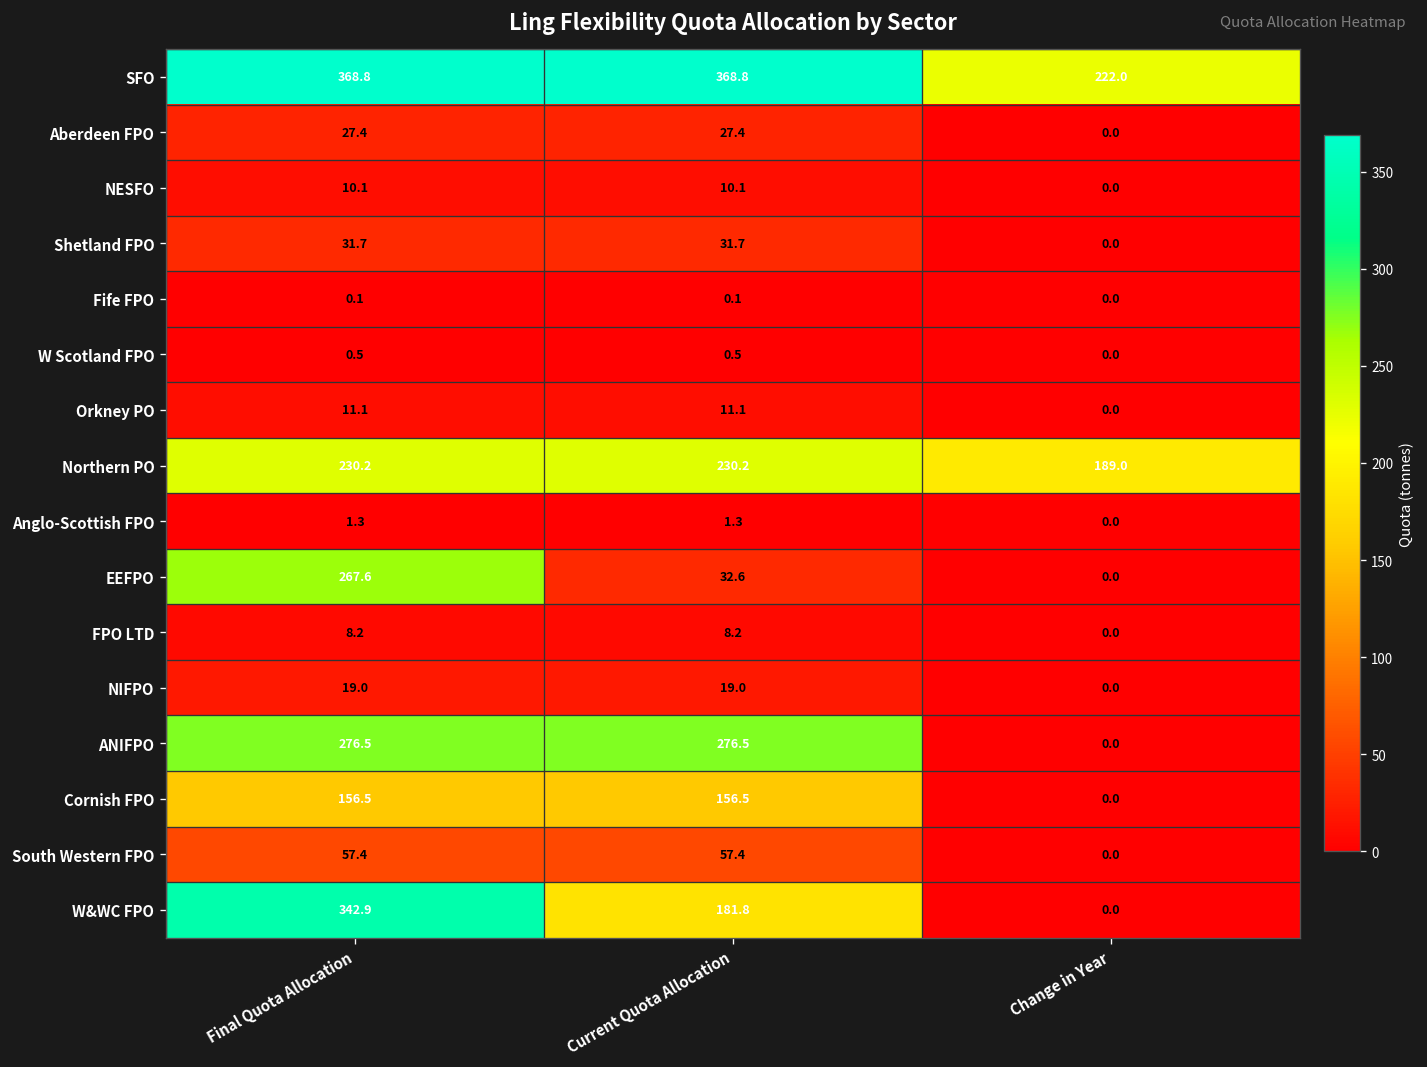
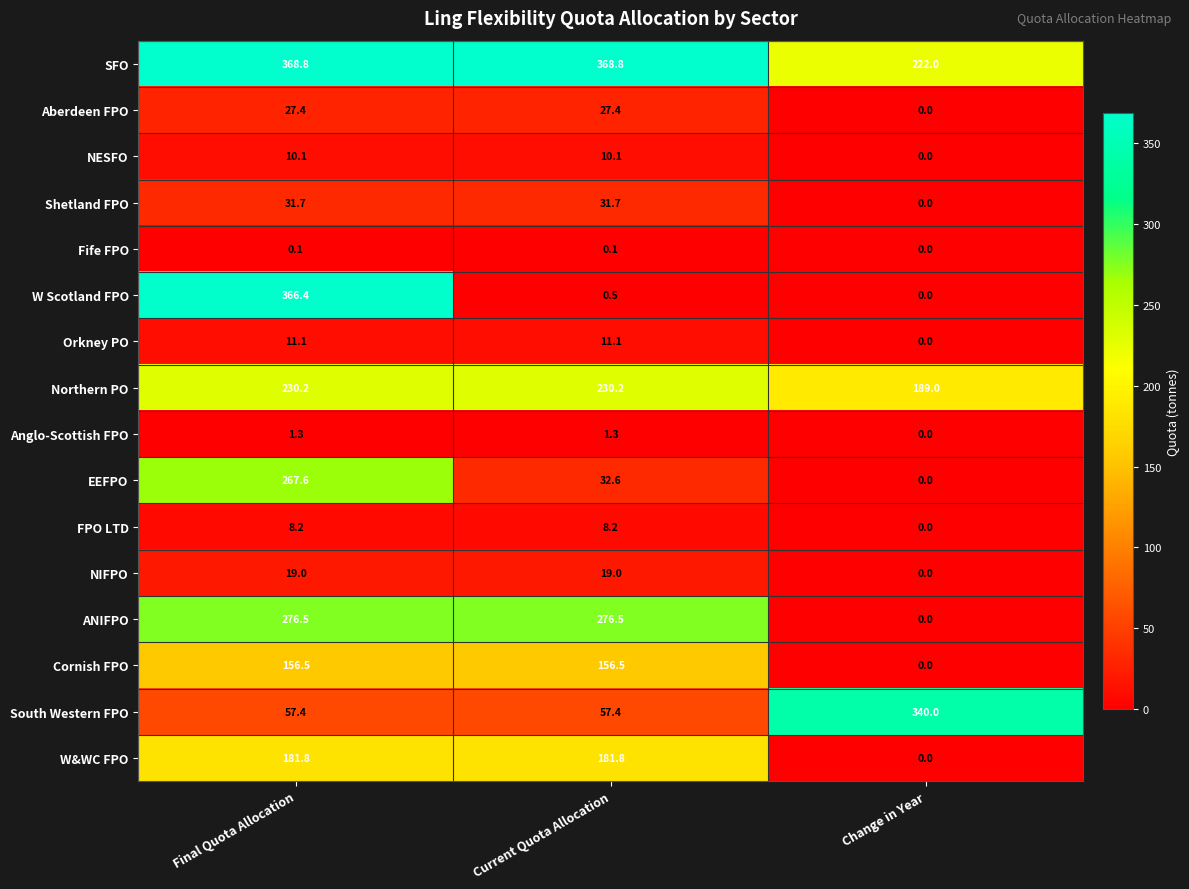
  {
    "SFO": {
      "Final Quota Allocation": 368.8,
      "Current Quota Allocation": 368.8,
      "Change in Year": 222.0
    },
    "Aberdeen FPO": {
      "Final Quota Allocation": 27.4,
      "Current Quota Allocation": 27.4,
      "Change in Year": 0.0
    },
    "NESFO": {
      "Final Quota Allocation": 10.1,
      "Current Quota Allocation": 10.1,
      "Change in Year": 0.0
    },
    "Shetland FPO": {
      "Final Quota Allocation": 31.7,
      "Current Quota Allocation": 31.7,
      "Change in Year": 0.0
    },
    "Fife FPO": {
      "Final Quota Allocation": 0.1,
      "Current Quota Allocation": 0.1,
      "Change in Year": 0.0
    },
    "W Scotland FPO": {
-     "Final Quota Allocation": 0.5,
+     "Final Quota Allocation": 366.4,
      "Current Quota Allocation": 0.5,
      "Change in Year": 0.0
    },
    "Orkney PO": {
      "Final Quota Allocation": 11.1,
      "Current Quota Allocation": 11.1,
      "Change in Year": 0.0
    },
    "Northern PO": {
      "Final Quota Allocation": 230.2,
      "Current Quota Allocation": 230.2,
      "Change in Year": 189.0
    },
    "Anglo-Scottish FPO": {
      "Final Quota Allocation": 1.3,
      "Current Quota Allocation": 1.3,
      "Change in Year": 0.0
    },
    "EEFPO": {
      "Final Quota Allocation": 267.6,
      "Current Quota Allocation": 32.6,
      "Change in Year": 0.0
    },
    "FPO LTD": {
      "Final Quota Allocation": 8.2,
      "Current Quota Allocation": 8.2,
      "Change in Year": 0.0
    },
    "NIFPO": {
      "Final Quota Allocation": 19.0,
      "Current Quota Allocation": 19.0,
      "Change in Year": 0.0
    },
    "ANIFPO": {
      "Final Quota Allocation": 276.5,
      "Current Quota Allocation": 276.5,
      "Change in Year": 0.0
    },
    "Cornish FPO": {
      "Final Quota Allocation": 156.5,
      "Current Quota Allocation": 156.5,
      "Change in Year": 0.0
    },
    "South Western FPO": {
      "Final Quota Allocation": 57.4,
      "Current Quota Allocation": 57.4,
-     "Change in Year": 0.0
+     "Change in Year": 340.0
    },
    "W&WC FPO": {
-     "Final Quota Allocation": 342.9,
+     "Final Quota Allocation": 181.8,
      "Current Quota Allocation": 181.8,
      "Change in Year": 0.0
    }
  }
